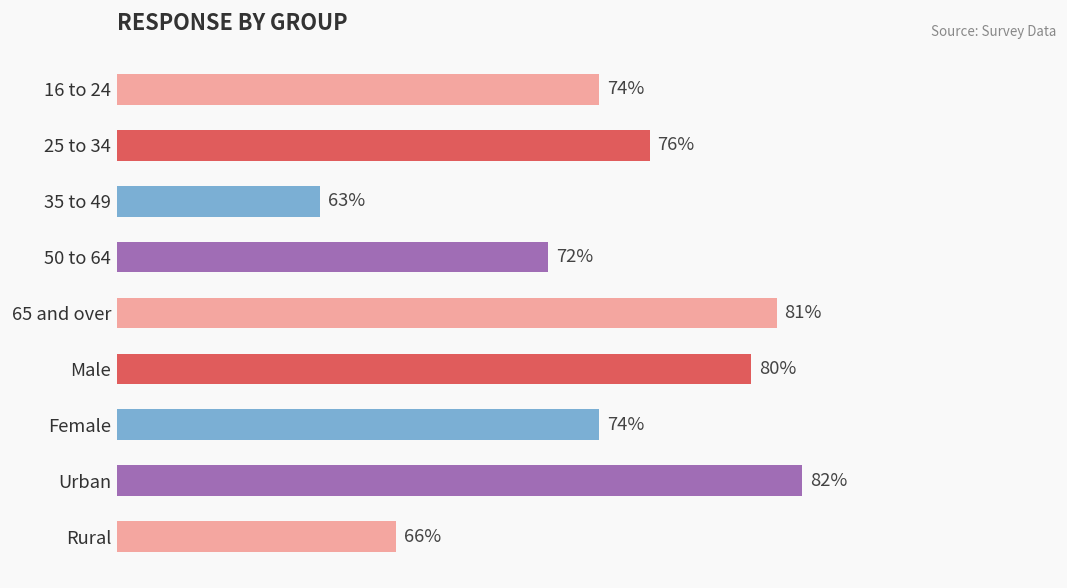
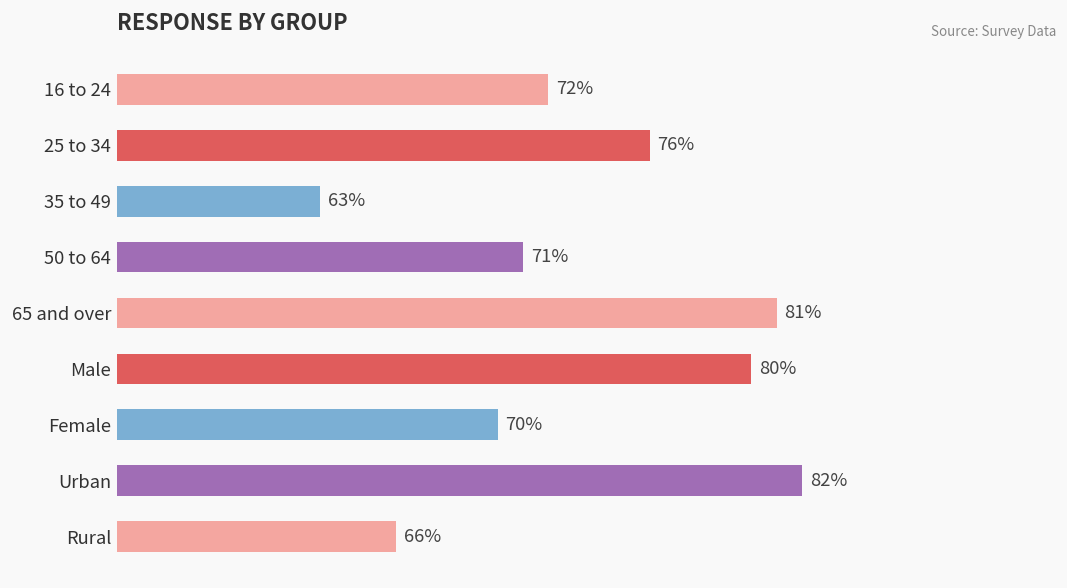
  {
-   "16 to 24": "74%",
+   "16 to 24": "72%",
    "25 to 34": "76%",
    "35 to 49": "63%",
-   "50 to 64": "72%",
+   "50 to 64": "71%",
    "65 and over": "81%",
    "Male": "80%",
-   "Female": "74%",
+   "Female": "70%",
    "Urban": "82%",
    "Rural": "66%"
  }
